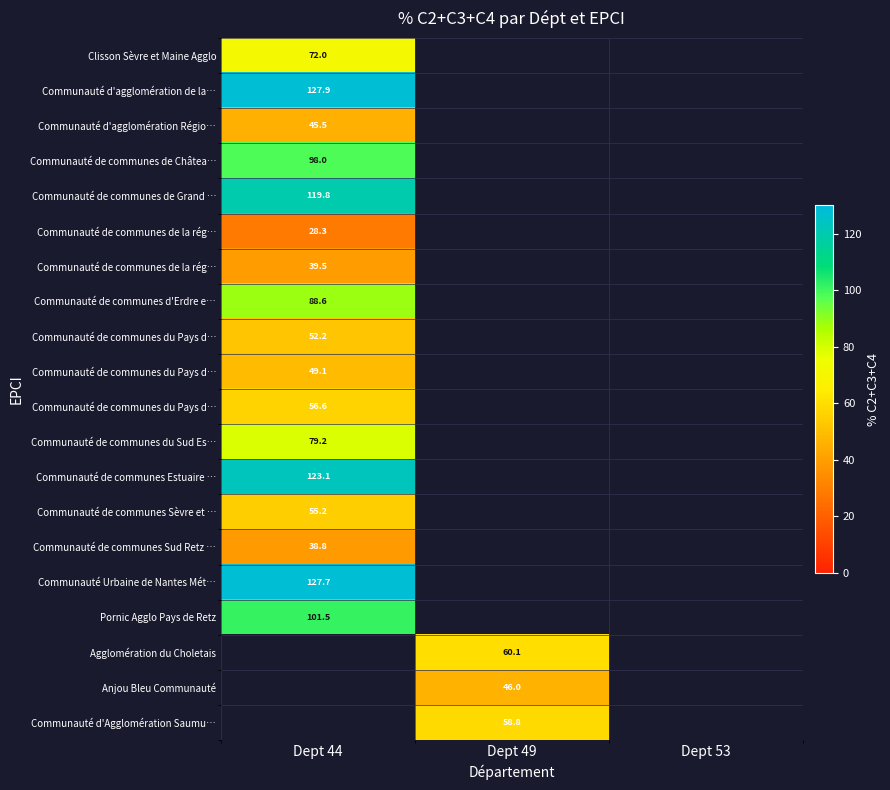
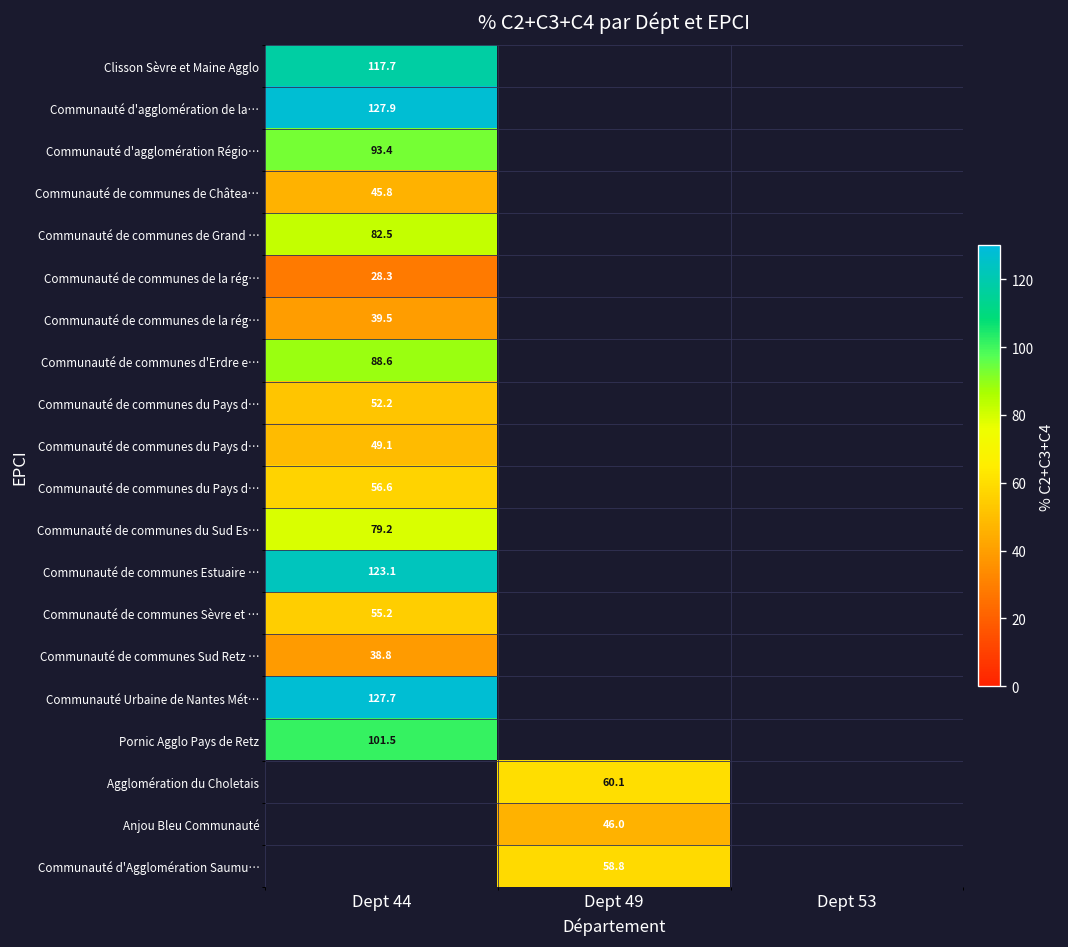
  {
    "Clisson Sèvre et Maine Agglo": {
-     "Dept 44": 72.0
+     "Dept 44": 117.7
    },
    "Communauté d'agglomération de la…": {
      "Dept 44": 127.9
    },
    "Communauté d'agglomération Régio…": {
-     "Dept 44": 45.5
+     "Dept 44": 93.4
    },
    "Communauté de communes de Châtea…": {
-     "Dept 44": 98.0
+     "Dept 44": 45.8
    },
    "Communauté de communes de Grand …": {
-     "Dept 44": 119.8
+     "Dept 44": 82.5
    },
    "Communauté de communes d'Erdre e…": {
      "Dept 44": 88.6
    },
    "Communauté de communes du Sud Es…": {
      "Dept 44": 79.2
    },
    "Communauté de communes Estuaire …": {
      "Dept 44": 123.1
    },
    "Communauté de communes Sèvre et …": {
      "Dept 44": 55.2
    },
    "Communauté de communes Sud Retz …": {
      "Dept 44": 38.8
    },
    "Communauté Urbaine de Nantes Mét…": {
      "Dept 44": 127.7
    },
    "Pornic Agglo Pays de Retz": {
      "Dept 44": 101.5
    },
    "Agglomération du Choletais": {
      "Dept 49": 60.1
    },
    "Anjou Bleu Communauté": {
      "Dept 49": 46.0
    },
    "Communauté d'Agglomération Saumu…": {
      "Dept 49": 58.8
    }
  }
